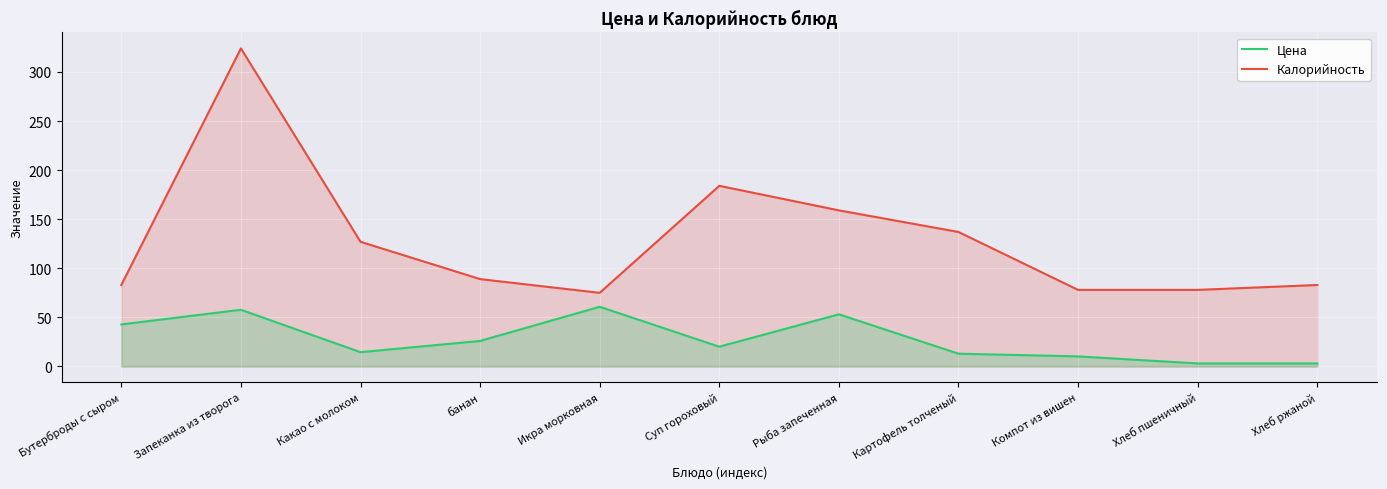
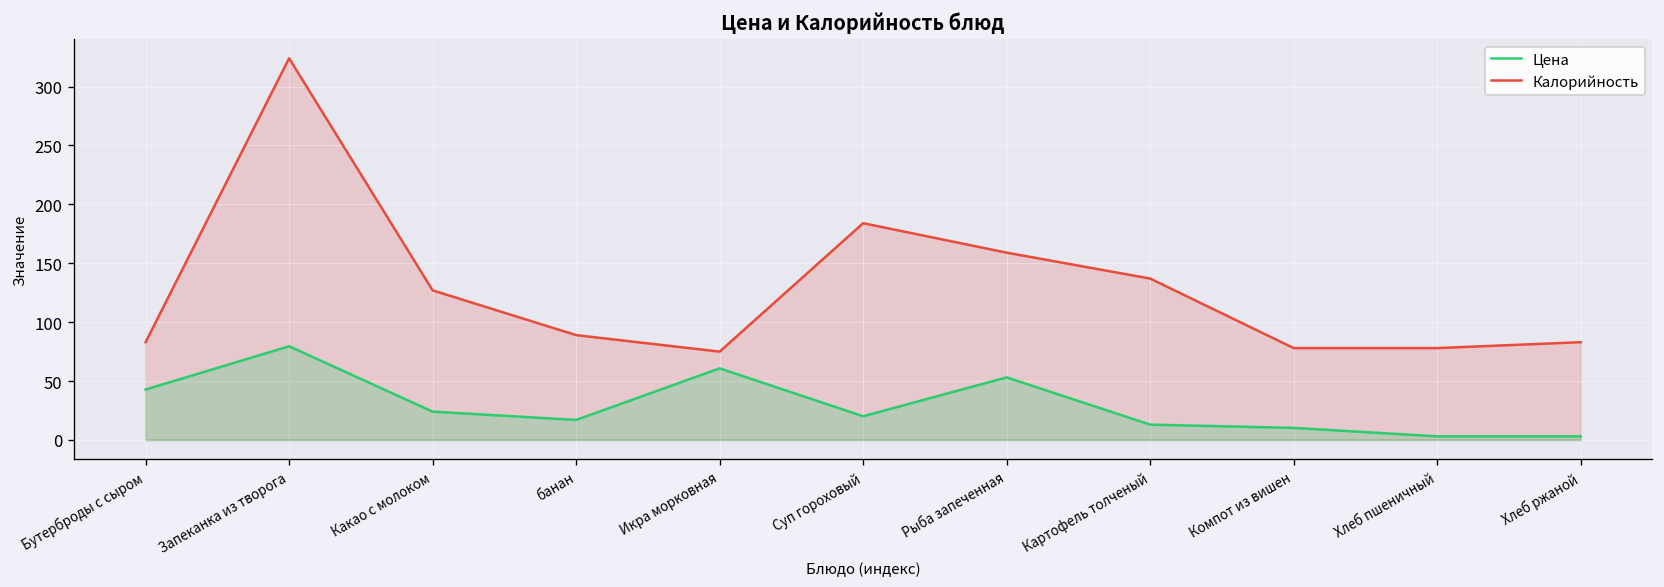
  {
    "Цена": {
      "Бутерброды с сыром": 40,
-     "Запеканка из творога": 60,
-     "Какао с молоком": 10,
-     "банан": 30,
+     "Запеканка из творога": 80,
+     "Какао с молоком": 20,
+     "банан": 20,
      "Икра морковная": 60,
      "Суп гороховый": 20,
      "Рыба запеченная": 50,
      "Картофель толченый": 10,
      "Компот из вишен": 10,
      "Хлеб пшеничный": 0,
      "Хлеб ржаной": 0
    }
  }
